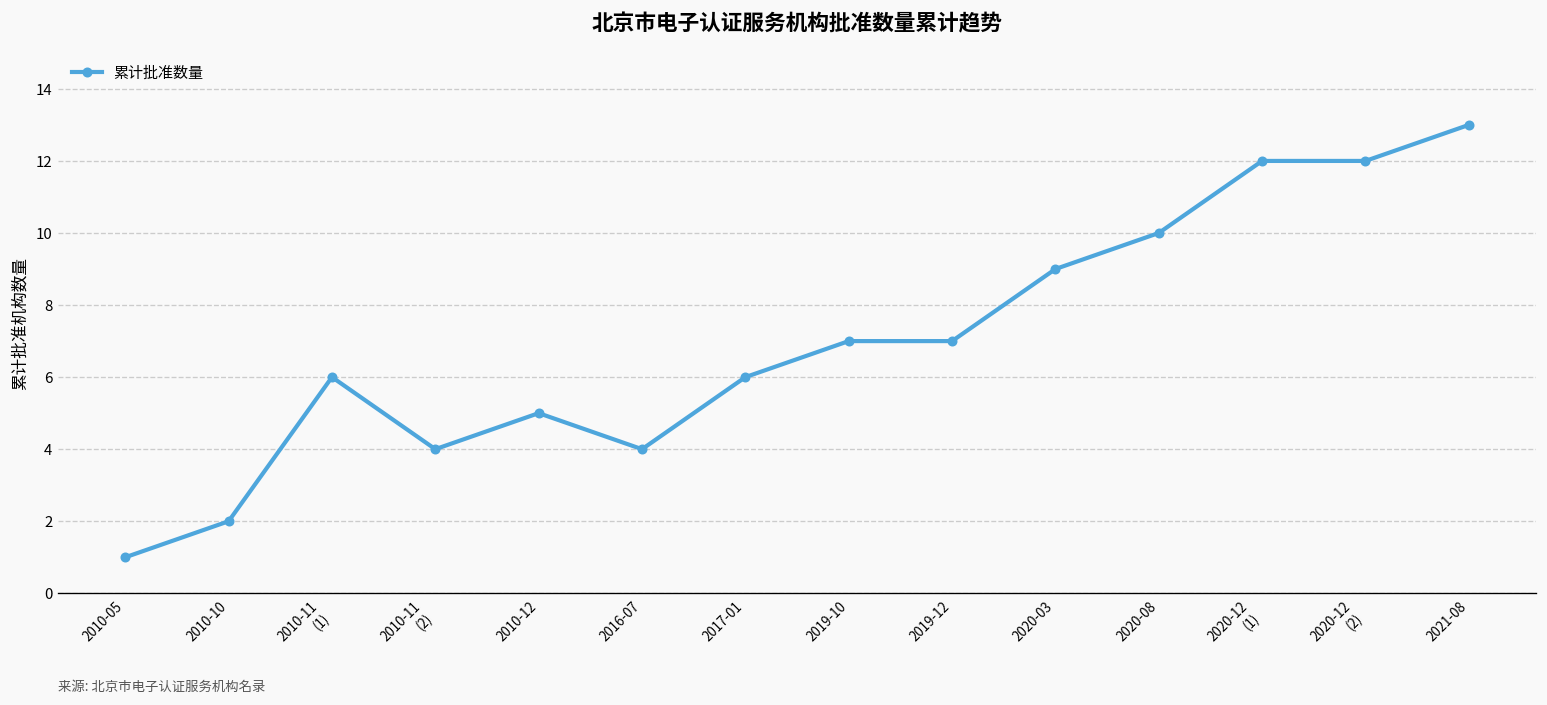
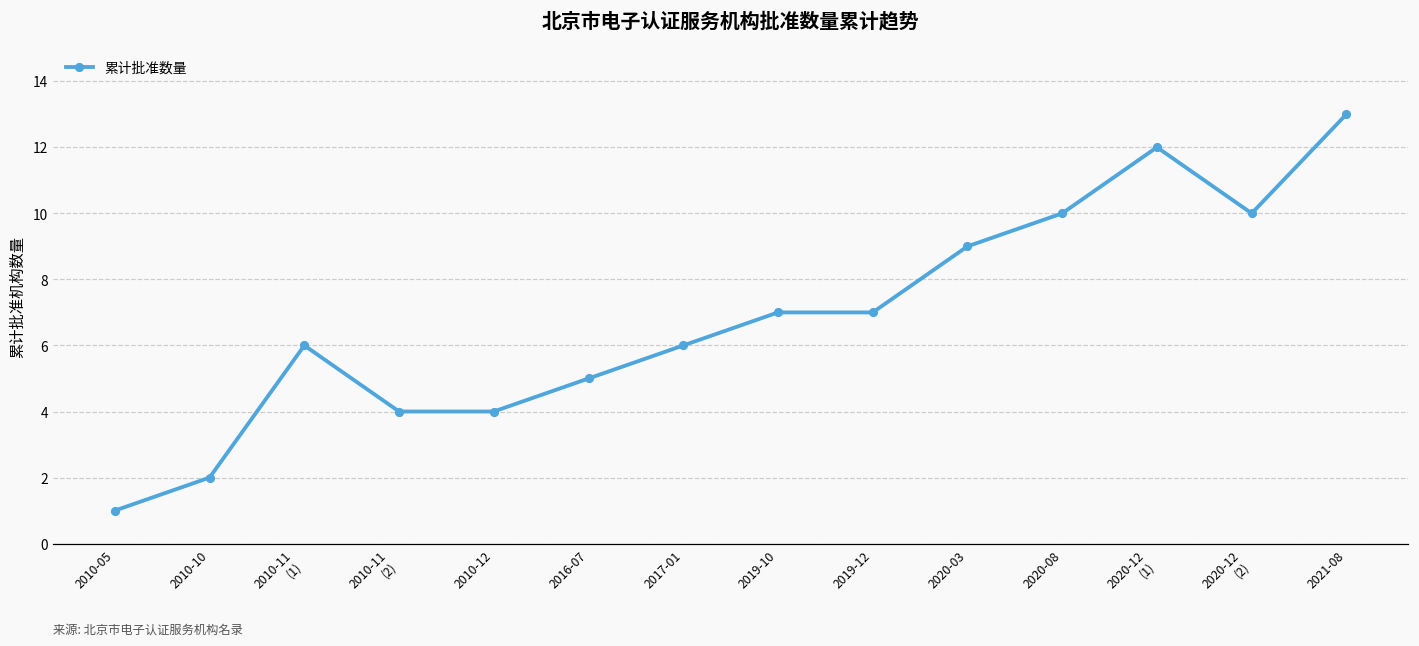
  {
    "2010-05": 1,
    "2010-10": 2,
    "2010-11 (1)": 6,
    "2010-11 (2)": 4,
-   "2010-12": 5,
-   "2016-07": 4,
+   "2010-12": 4,
+   "2016-07": 5,
    "2017-01": 6,
    "2019-10": 7,
    "2019-12": 7,
    "2020-03": 9,
    "2020-08": 10,
    "2020-12 (1)": 12,
-   "2020-12 (2)": 12,
+   "2020-12 (2)": 10,
    "2021-08": 13
  }
